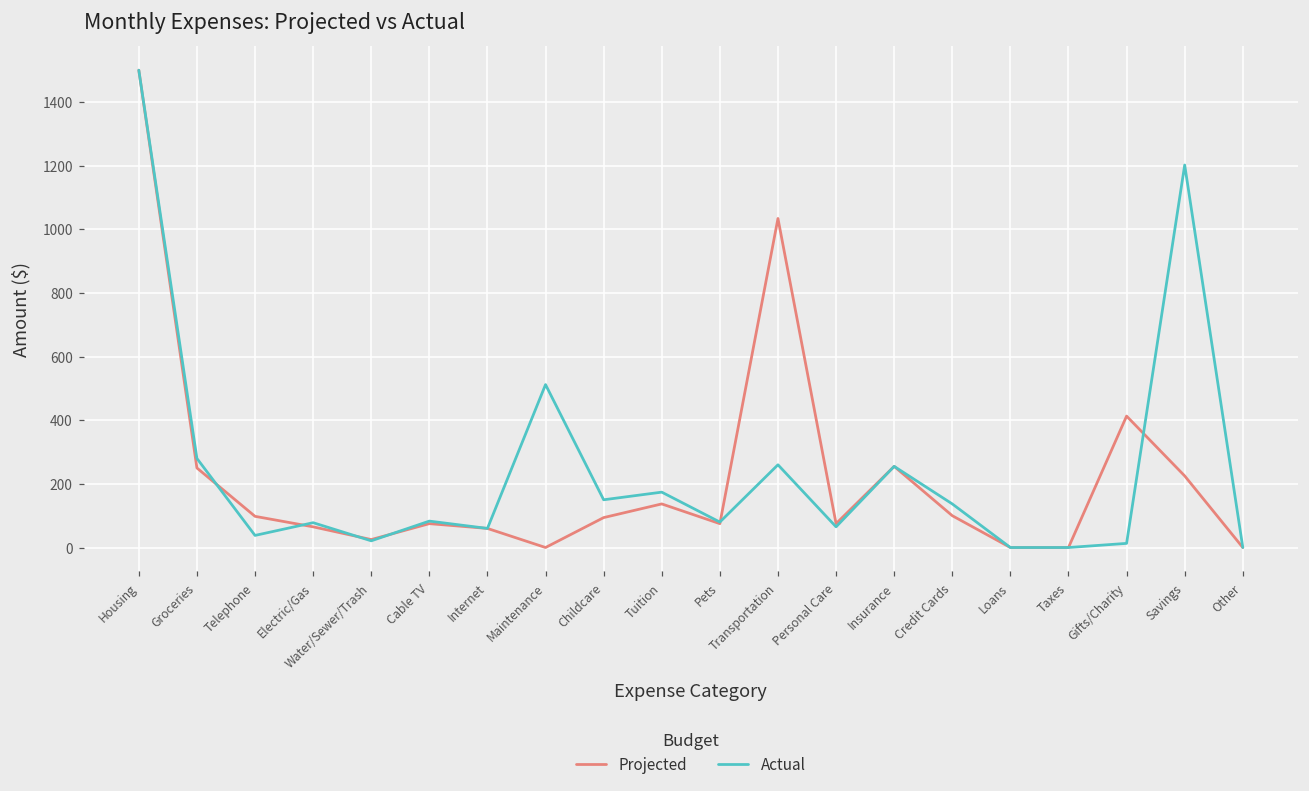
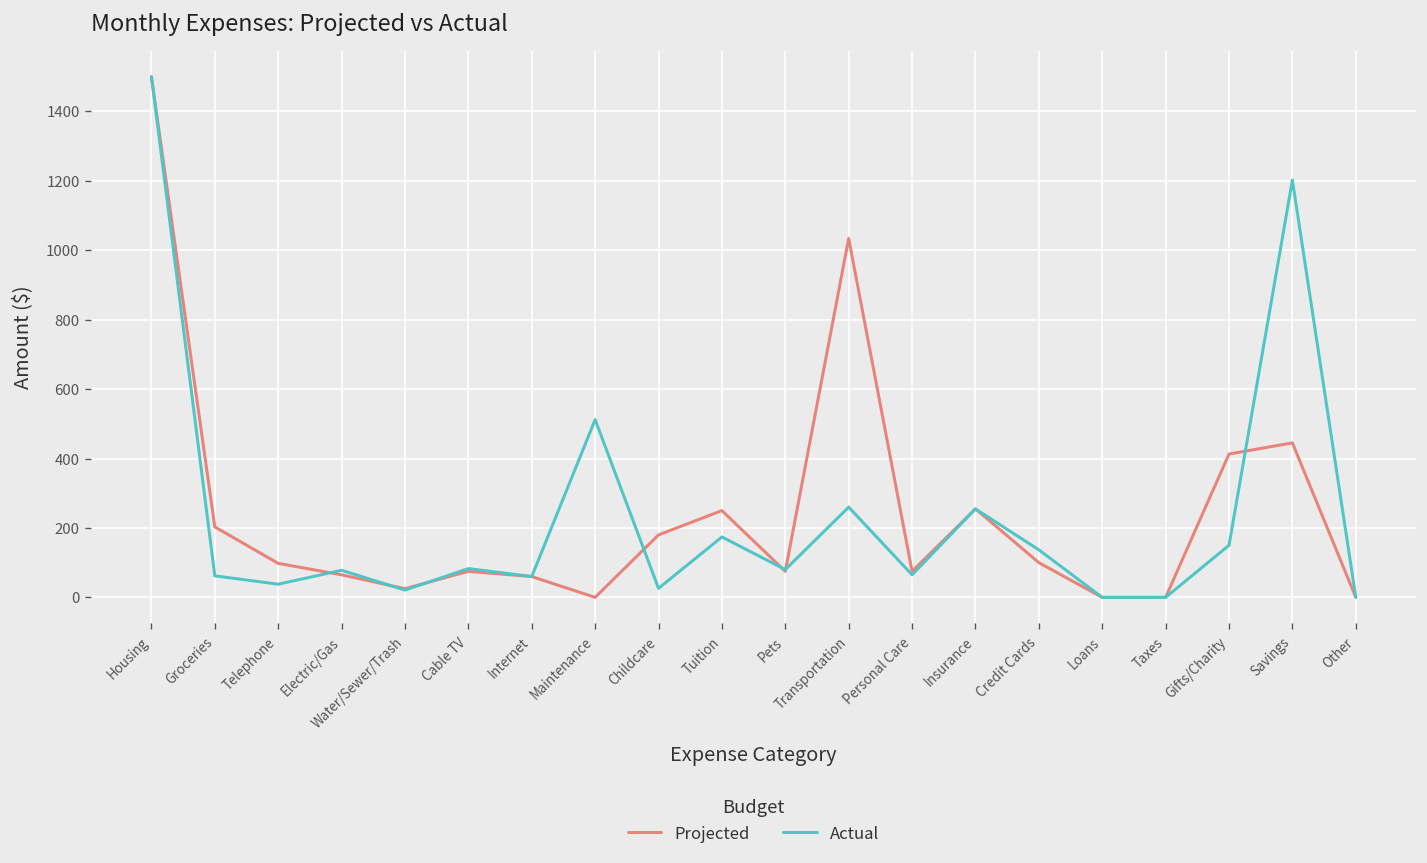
  {
    "Projected": {
-     "Groceries": 250,
+     "Groceries": 200,
      "Telephone": 100,
      "Electric/Gas": 70,
      "Maintenance": 0,
-     "Childcare": 90,
-     "Tuition": 140,
+     "Childcare": 180,
+     "Tuition": 250,
      "Transportation": 1030,
      "Personal Care": 80,
      "Credit Cards": 100,
      "Gifts/Charity": 410,
-     "Savings": 230
+     "Savings": 450
    },
    "Actual": {
-     "Groceries": 280,
+     "Groceries": 60,
      "Telephone": 40,
      "Electric/Gas": 80,
      "Maintenance": 510,
-     "Childcare": 150,
+     "Childcare": 30,
      "Tuition": 170,
      "Transportation": 260,
      "Personal Care": 70,
      "Credit Cards": 140,
-     "Gifts/Charity": 10,
+     "Gifts/Charity": 150,
      "Savings": 1200
    }
  }
